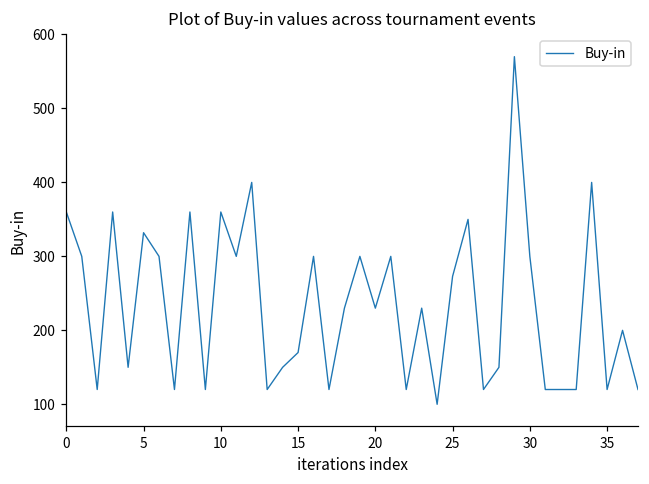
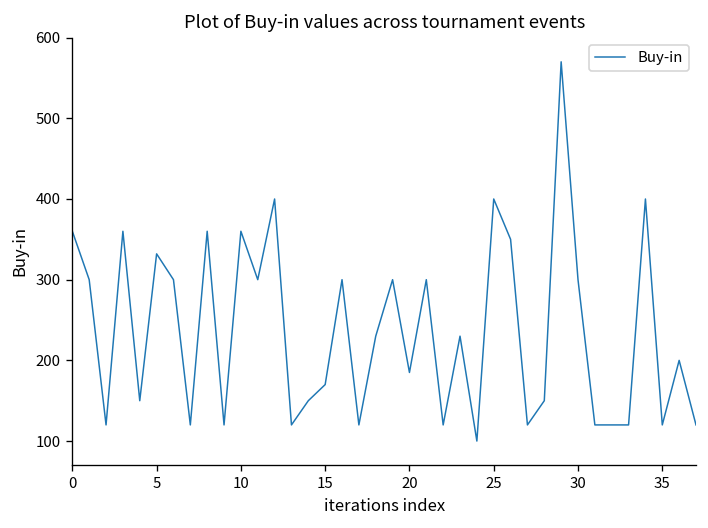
  {
    "0": 360,
    "5": 330,
    "10": 360,
    "15": 170,
-   "20": 230,
-   "25": 270,
+   "20": 190,
+   "25": 400,
    "30": 300,
    "35": 120
  }
